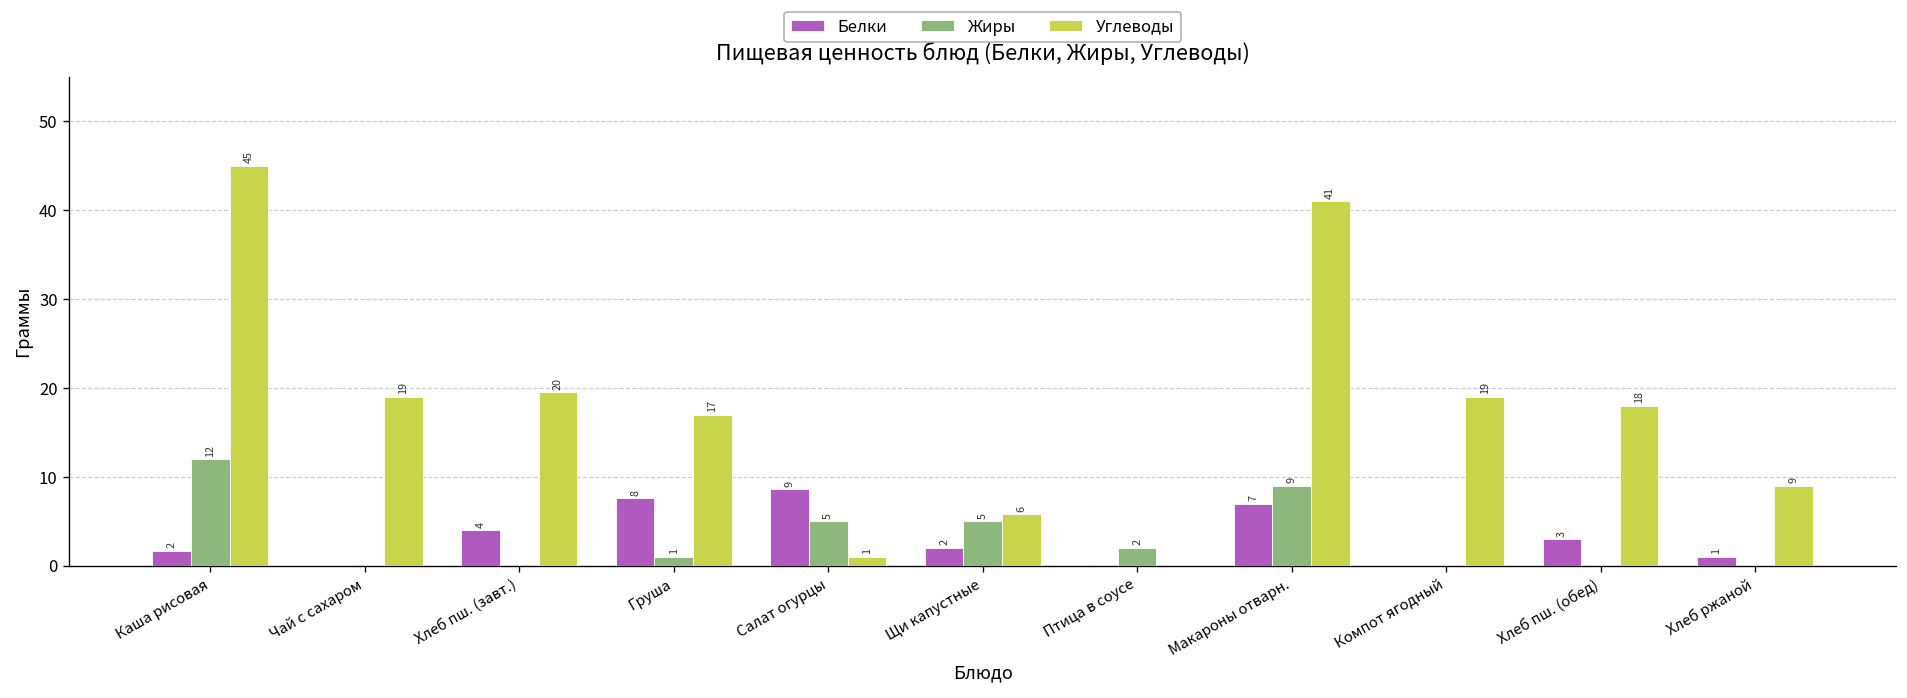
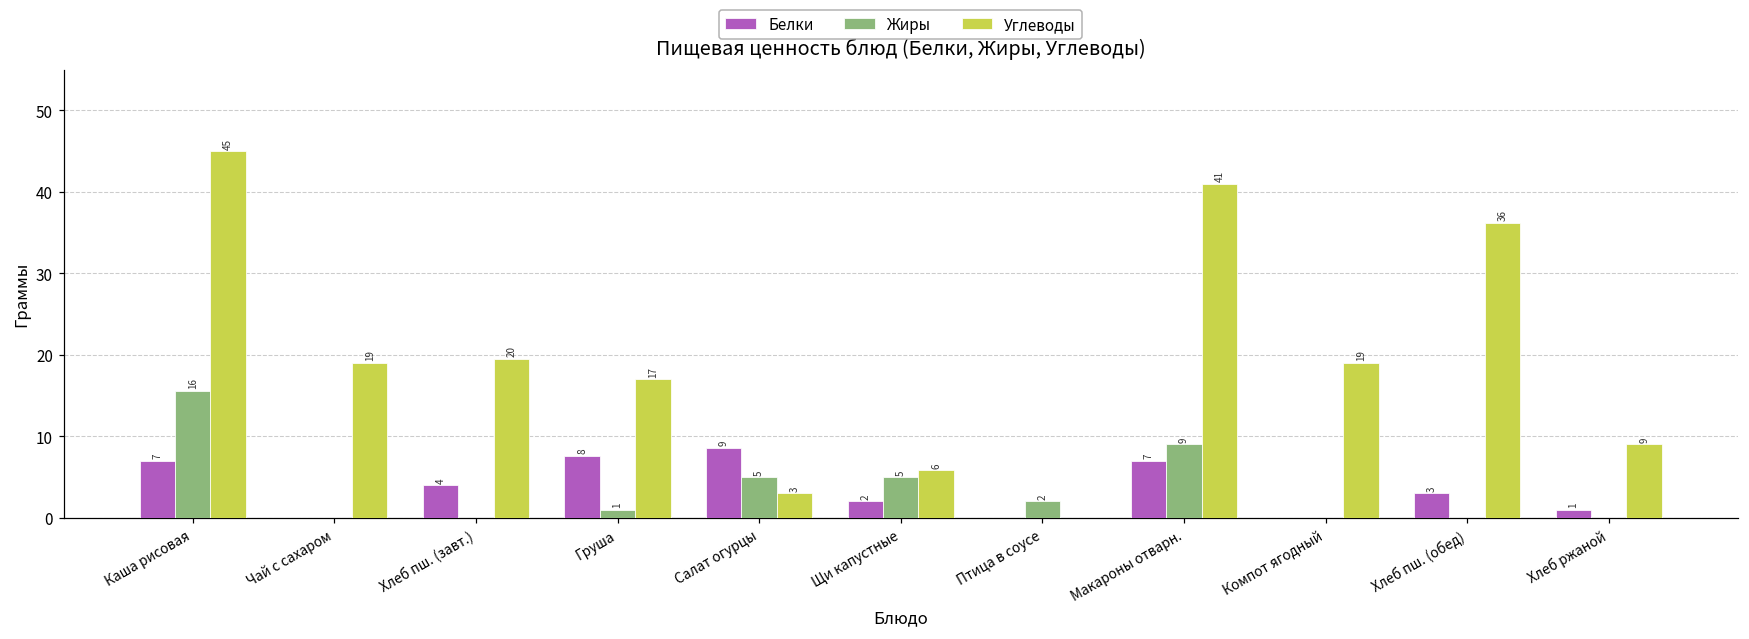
  {
    "Белки": {
-     "Каша рисовая": 2,
+     "Каша рисовая": 7,
      "Хлеб пш. (завт.)": 4,
      "Груша": 8,
      "Салат огурцы": 9,
      "Щи капустные": 2,
      "Макароны отварн.": 7,
      "Хлеб пш. (обед)": 3,
      "Хлеб ржаной": 1
    },
    "Жиры": {
-     "Каша рисовая": 12,
+     "Каша рисовая": 16,
      "Груша": 1,
      "Салат огурцы": 5,
      "Щи капустные": 5,
      "Птица в соусе": 2,
      "Макароны отварн.": 9
    },
    "Углеводы": {
      "Каша рисовая": 45,
      "Чай с сахаром": 19,
      "Хлеб пш. (завт.)": 20,
      "Груша": 17,
-     "Салат огурцы": 1,
+     "Салат огурцы": 3,
      "Щи капустные": 6,
      "Макароны отварн.": 41,
      "Компот ягодный": 19,
-     "Хлеб пш. (обед)": 18,
+     "Хлеб пш. (обед)": 36,
      "Хлеб ржаной": 9
    }
  }
